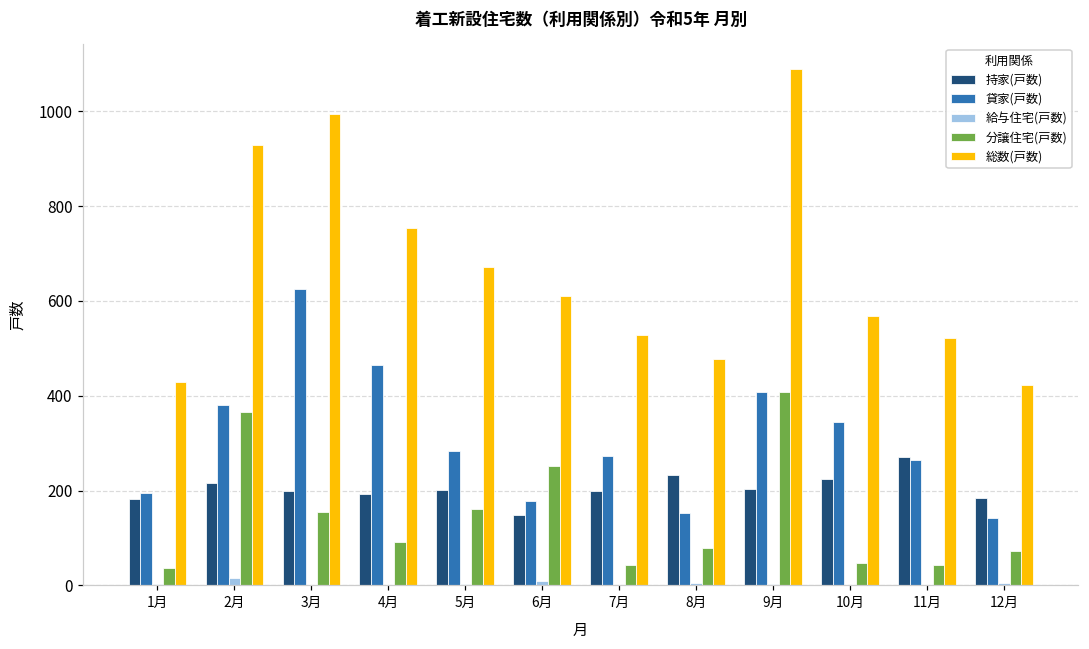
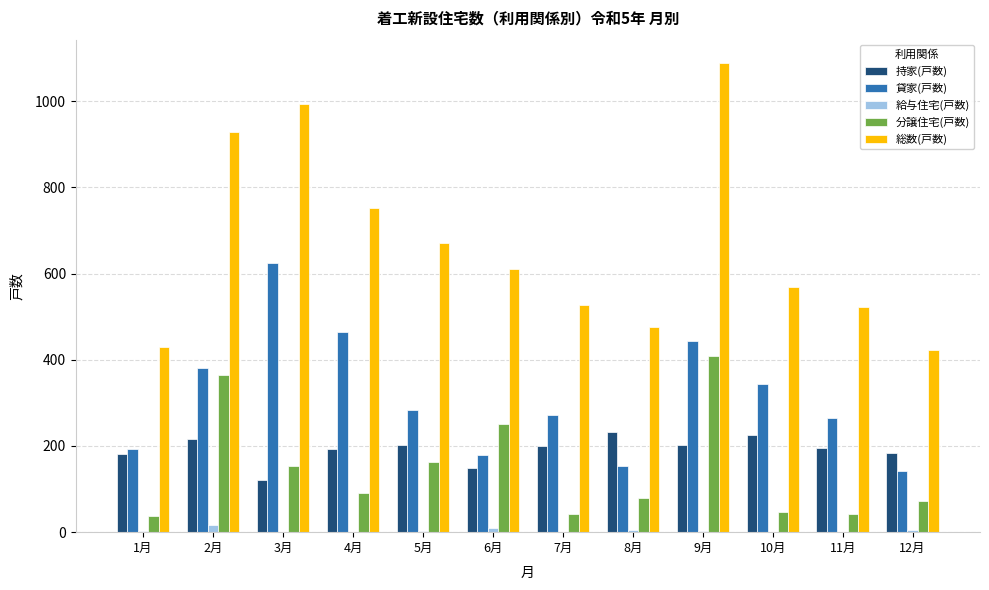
  {
    "持家(戸数)": {
      "1月": 180,
      "2月": 220,
-     "3月": 200,
+     "3月": 120,
      "4月": 190,
      "5月": 200,
      "6月": 150,
      "7月": 200,
      "8月": 230,
      "9月": 200,
      "10月": 230,
-     "11月": 270,
+     "11月": 200,
      "12月": 180
    },
    "貸家(戸数)": {
      "1月": 190,
      "2月": 380,
      "3月": 630,
      "4月": 470,
      "5月": 280,
      "6月": 180,
      "7月": 270,
      "8月": 150,
-     "9月": 410,
+     "9月": 440,
      "10月": 340,
      "11月": 270,
      "12月": 140
    },
    "給与住宅(戸数)": {
      "2月": 20,
      "6月": 10
    },
    "分譲住宅(戸数)": {
      "1月": 40,
      "2月": 370,
      "3月": 150,
      "4月": 90,
      "5月": 160,
      "6月": 250,
      "7月": 40,
      "8月": 80,
      "9月": 410,
      "10月": 50,
      "11月": 40,
      "12月": 70
    },
    "総数(戸数)": {
      "1月": 430,
      "2月": 930,
      "3月": 990,
      "4月": 750,
      "5月": 670,
      "6月": 610,
      "7月": 530,
      "8月": 480,
      "9月": 1090,
      "10月": 570,
      "11月": 520,
      "12月": 420
    }
  }
